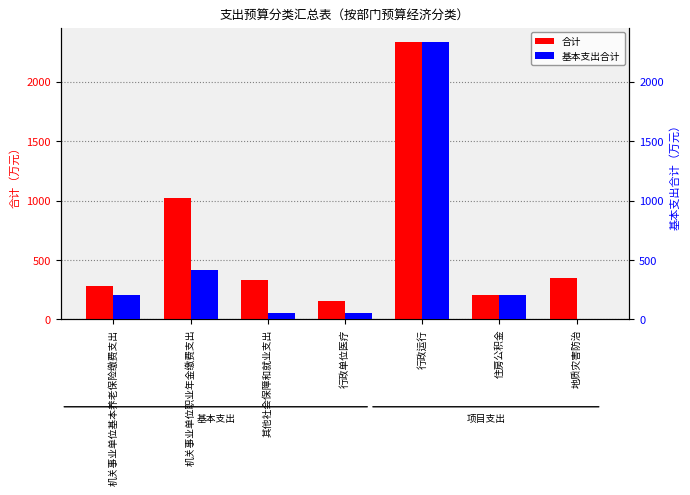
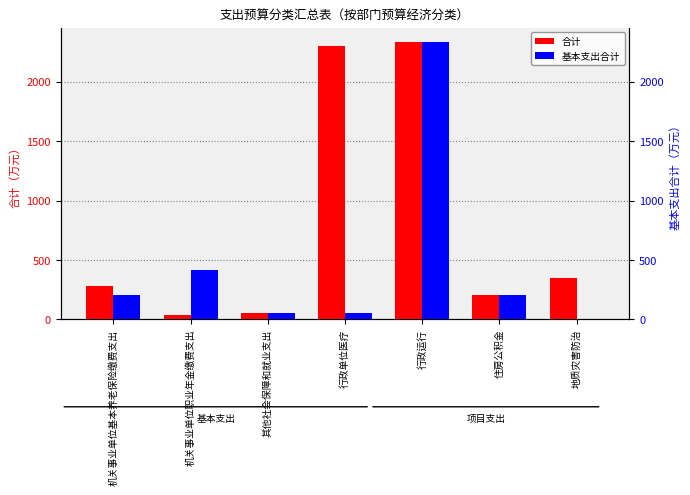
  {
    "合计": {
      "机关事业单位基本养老保险缴费支出": 280,
-     "机关事业单位职业年金缴费支出": 1020,
-     "其他社会保障和就业支出": 330,
-     "行政单位医疗": 150,
+     "机关事业单位职业年金缴费支出": 40,
+     "其他社会保障和就业支出": 50,
+     "行政单位医疗": 2300,
      "行政运行": 2340,
      "住房公积金": 210,
      "地质灾害防治": 350
    },
    "基本支出合计": {
      "机关事业单位基本养老保险缴费支出": 200,
      "机关事业单位职业年金缴费支出": 410,
      "其他社会保障和就业支出": 50,
      "行政单位医疗": 50,
      "行政运行": 2340,
      "住房公积金": 210,
      "地质灾害防治": 0
    }
  }
